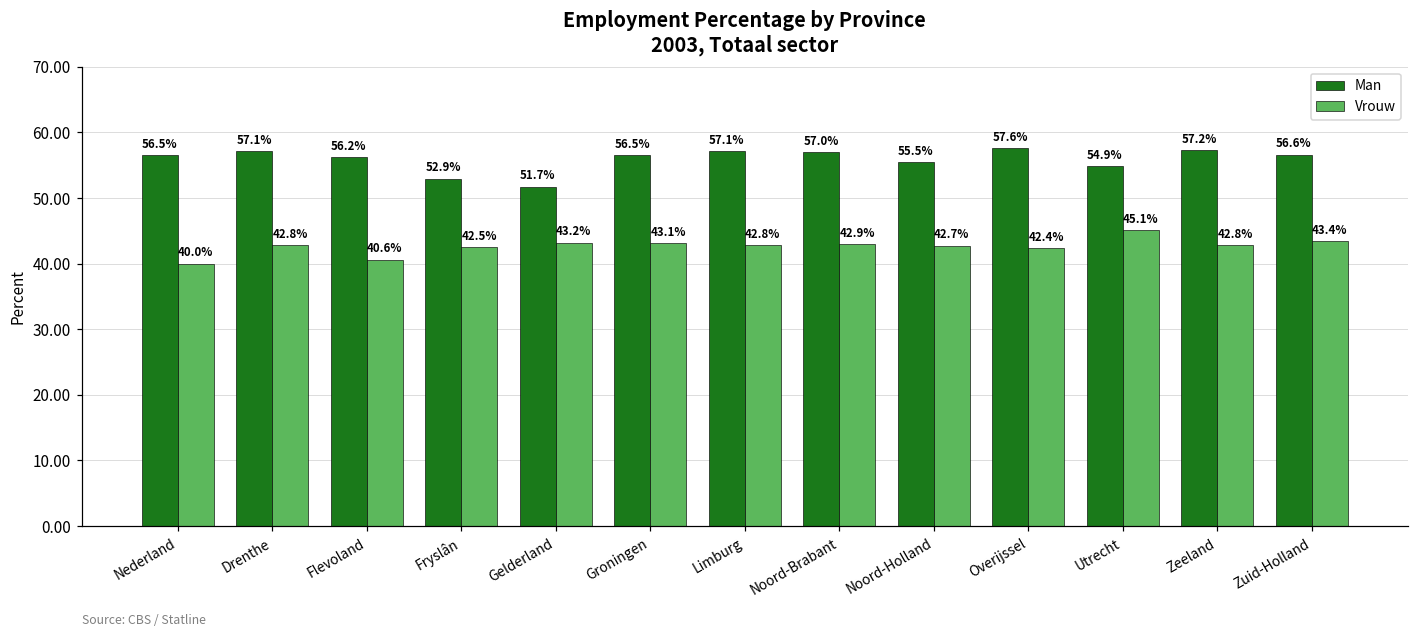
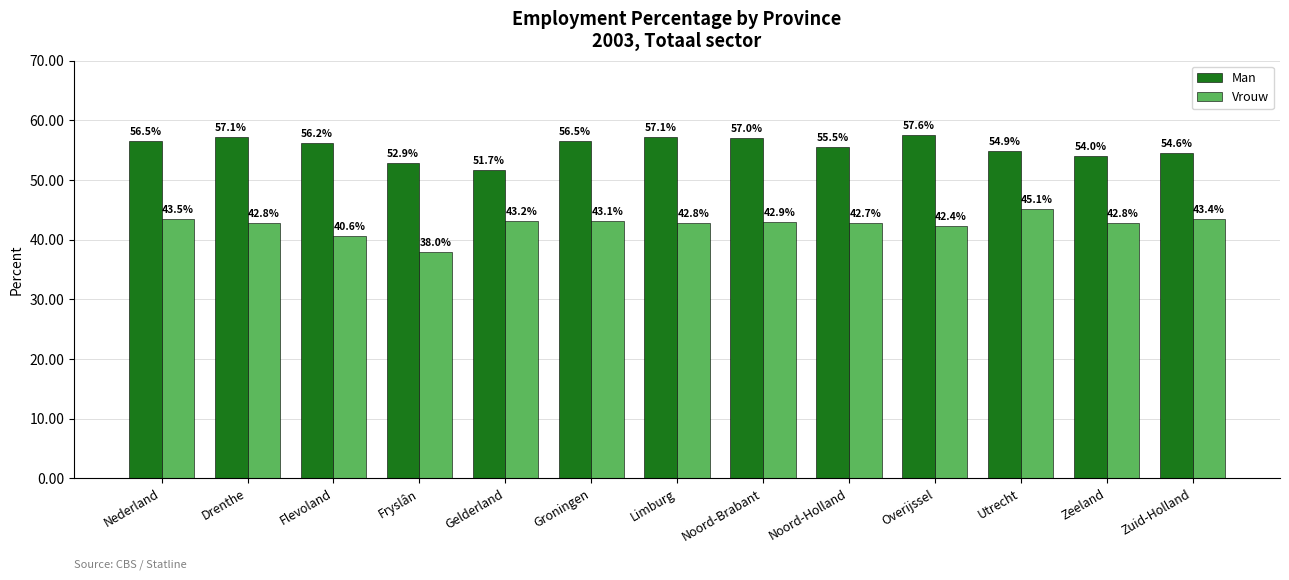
  {
    "Man": {
      "Nederland": "56.5%",
      "Drenthe": "57.1%",
      "Flevoland": "56.2%",
      "Fryslân": "52.9%",
      "Gelderland": "51.7%",
      "Groningen": "56.5%",
      "Limburg": "57.1%",
      "Noord-Brabant": "57.0%",
      "Noord-Holland": "55.5%",
      "Overijssel": "57.6%",
      "Utrecht": "54.9%",
-     "Zeeland": "57.2%",
-     "Zuid-Holland": "56.6%"
+     "Zeeland": "54.0%",
+     "Zuid-Holland": "54.6%"
    },
    "Vrouw": {
-     "Nederland": "40.0%",
+     "Nederland": "43.5%",
      "Drenthe": "42.8%",
      "Flevoland": "40.6%",
-     "Fryslân": "42.5%",
+     "Fryslân": "38.0%",
      "Gelderland": "43.2%",
      "Groningen": "43.1%",
      "Limburg": "42.8%",
      "Noord-Brabant": "42.9%",
      "Noord-Holland": "42.7%",
      "Overijssel": "42.4%",
      "Utrecht": "45.1%",
      "Zeeland": "42.8%",
      "Zuid-Holland": "43.4%"
    }
  }
